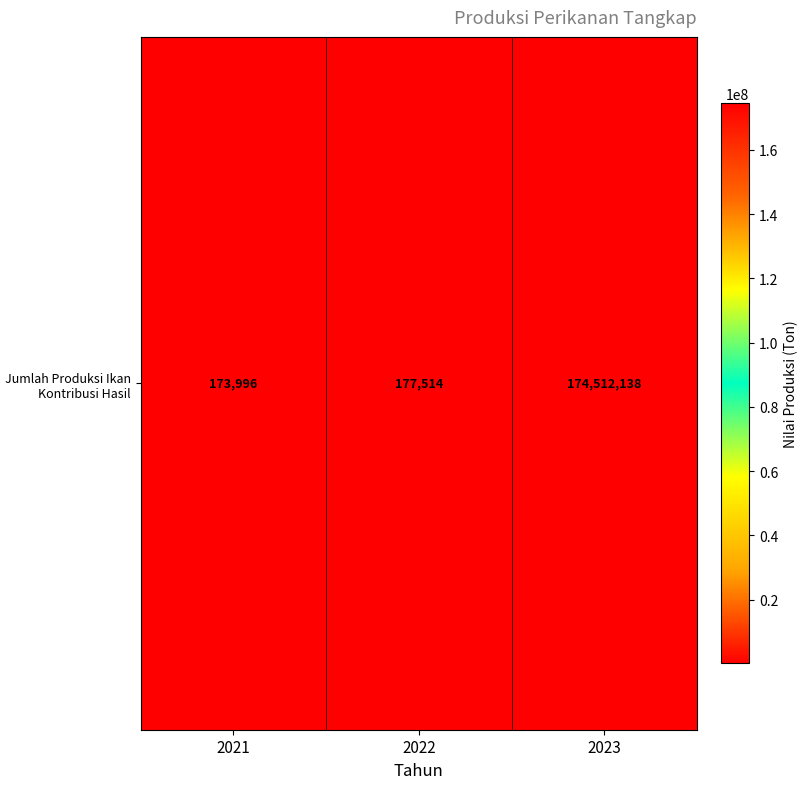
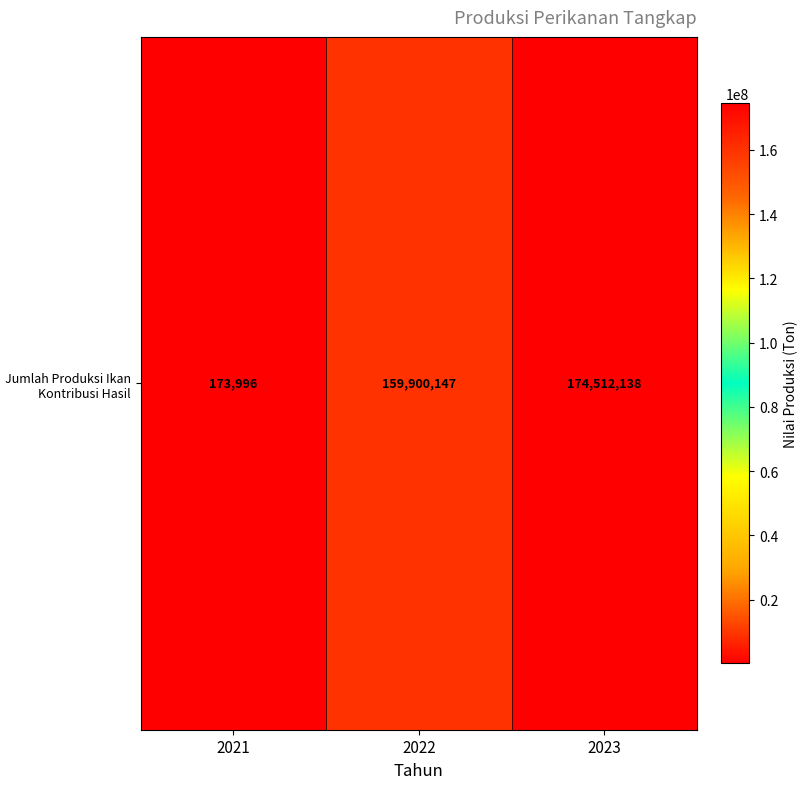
  {
    "Jumlah Produksi Ikan Kontribusi Hasil": {
      "2021": "173,996",
-     "2022": "177,514",
+     "2022": "159,900,147",
      "2023": "174,512,138"
    }
  }
